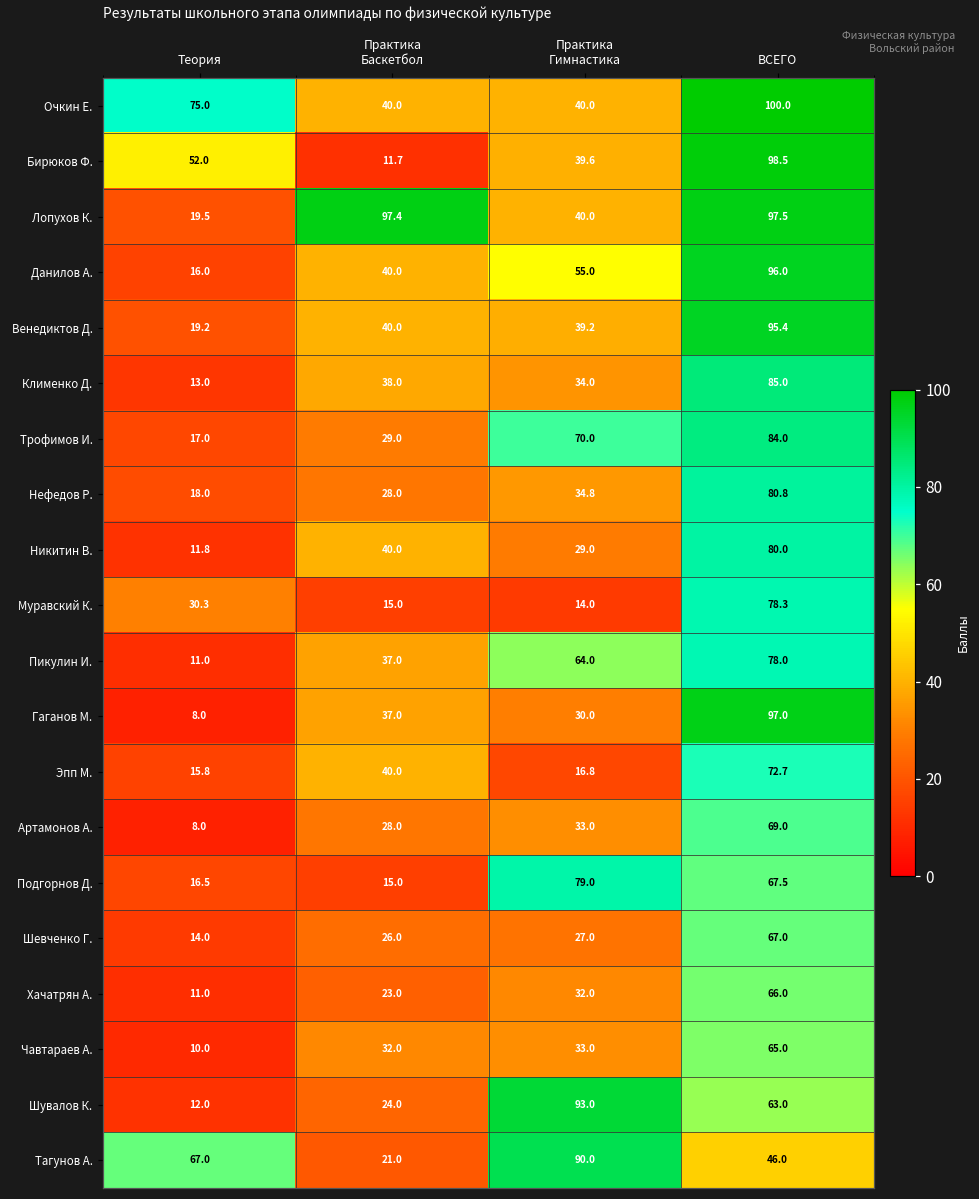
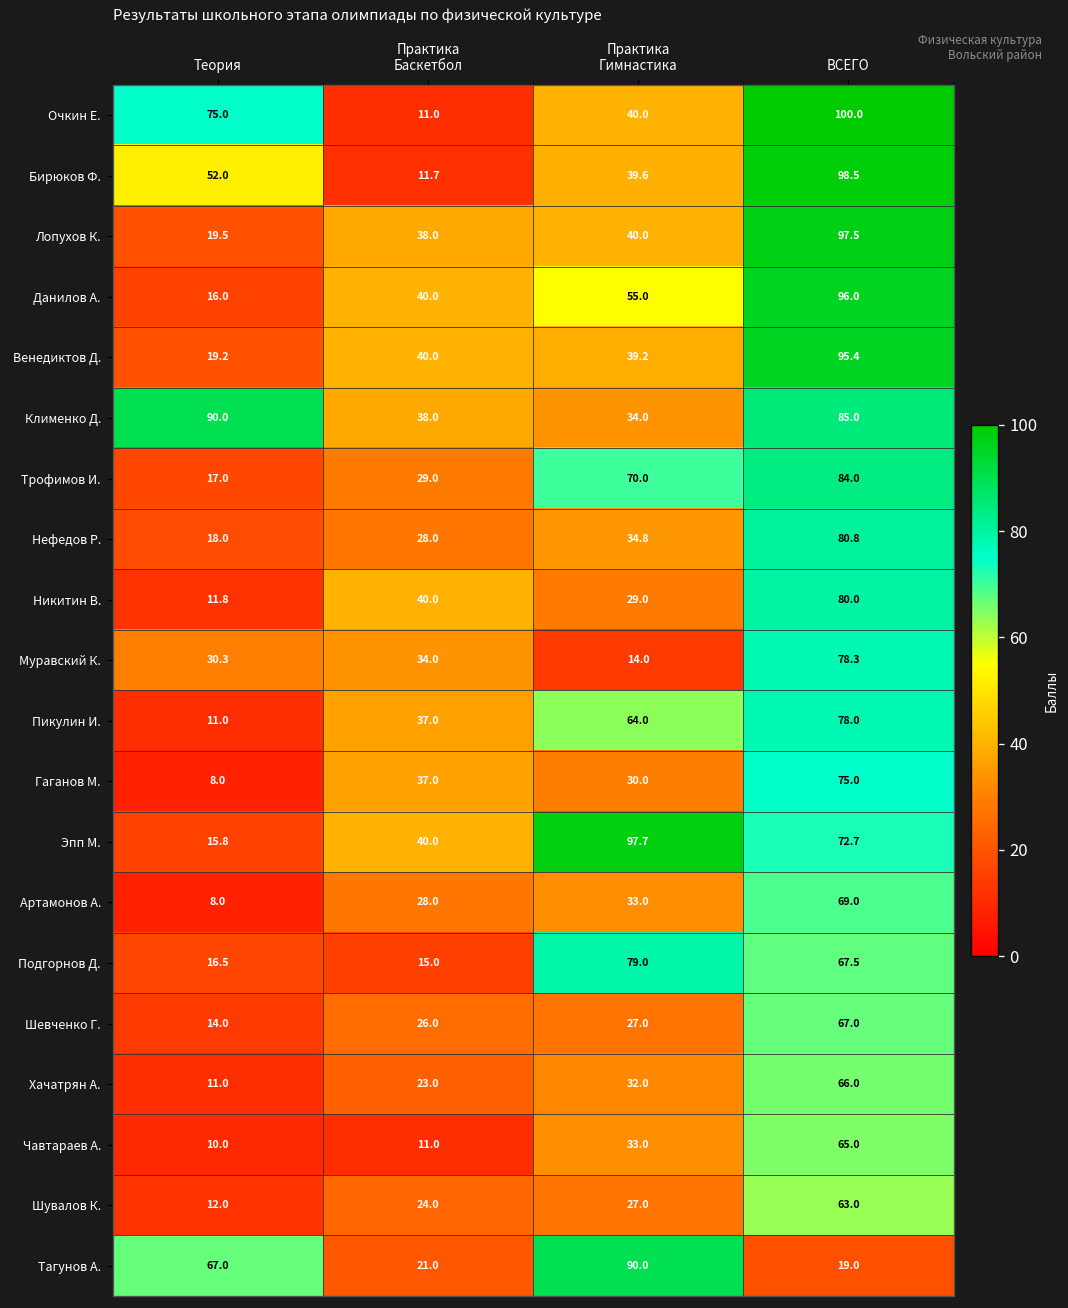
  {
    "Очкин Е.": {
      "Теория": 75.0,
-     "Практика Баскетбол": 40.0,
+     "Практика Баскетбол": 11.0,
      "Практика Гимнастика": 40.0,
      "ВСЕГО": 100.0
    },
    "Бирюков Ф.": {
      "Теория": 52.0,
      "Практика Баскетбол": 11.7,
      "Практика Гимнастика": 39.6,
      "ВСЕГО": 98.5
    },
    "Лопухов К.": {
      "Теория": 19.5,
-     "Практика Баскетбол": 97.4,
+     "Практика Баскетбол": 38.0,
      "Практика Гимнастика": 40.0,
      "ВСЕГО": 97.5
    },
    "Данилов А.": {
      "Теория": 16.0,
      "Практика Баскетбол": 40.0,
      "Практика Гимнастика": 55.0,
      "ВСЕГО": 96.0
    },
    "Венедиктов Д.": {
      "Теория": 19.2,
      "Практика Баскетбол": 40.0,
      "Практика Гимнастика": 39.2,
      "ВСЕГО": 95.4
    },
    "Клименко Д.": {
-     "Теория": 13.0,
+     "Теория": 90.0,
      "Практика Баскетбол": 38.0,
      "Практика Гимнастика": 34.0,
      "ВСЕГО": 85.0
    },
    "Трофимов И.": {
      "Теория": 17.0,
      "Практика Баскетбол": 29.0,
      "Практика Гимнастика": 70.0,
      "ВСЕГО": 84.0
    },
    "Нефедов Р.": {
      "Теория": 18.0,
      "Практика Баскетбол": 28.0,
      "Практика Гимнастика": 34.8,
      "ВСЕГО": 80.8
    },
    "Никитин В.": {
      "Теория": 11.8,
      "Практика Баскетбол": 40.0,
      "Практика Гимнастика": 29.0,
      "ВСЕГО": 80.0
    },
    "Муравский К.": {
      "Теория": 30.3,
-     "Практика Баскетбол": 15.0,
+     "Практика Баскетбол": 34.0,
      "Практика Гимнастика": 14.0,
      "ВСЕГО": 78.3
    },
    "Пикулин И.": {
      "Теория": 11.0,
      "Практика Баскетбол": 37.0,
      "Практика Гимнастика": 64.0,
      "ВСЕГО": 78.0
    },
    "Гаганов М.": {
      "Теория": 8.0,
      "Практика Баскетбол": 37.0,
      "Практика Гимнастика": 30.0,
-     "ВСЕГО": 97.0
+     "ВСЕГО": 75.0
    },
    "Эпп М.": {
      "Теория": 15.8,
      "Практика Баскетбол": 40.0,
-     "Практика Гимнастика": 16.8,
+     "Практика Гимнастика": 97.7,
      "ВСЕГО": 72.7
    },
    "Артамонов А.": {
      "Теория": 8.0,
      "Практика Баскетбол": 28.0,
      "Практика Гимнастика": 33.0,
      "ВСЕГО": 69.0
    },
    "Подгорнов Д.": {
      "Теория": 16.5,
      "Практика Баскетбол": 15.0,
      "Практика Гимнастика": 79.0,
      "ВСЕГО": 67.5
    },
    "Шевченко Г.": {
      "Теория": 14.0,
      "Практика Баскетбол": 26.0,
      "Практика Гимнастика": 27.0,
      "ВСЕГО": 67.0
    },
    "Хачатрян А.": {
      "Теория": 11.0,
      "Практика Баскетбол": 23.0,
      "Практика Гимнастика": 32.0,
      "ВСЕГО": 66.0
    },
    "Чавтараев А.": {
      "Теория": 10.0,
-     "Практика Баскетбол": 32.0,
+     "Практика Баскетбол": 11.0,
      "Практика Гимнастика": 33.0,
      "ВСЕГО": 65.0
    },
    "Шувалов К.": {
      "Теория": 12.0,
      "Практика Баскетбол": 24.0,
-     "Практика Гимнастика": 93.0,
+     "Практика Гимнастика": 27.0,
      "ВСЕГО": 63.0
    },
    "Тагунов А.": {
      "Теория": 67.0,
      "Практика Баскетбол": 21.0,
      "Практика Гимнастика": 90.0,
-     "ВСЕГО": 46.0
+     "ВСЕГО": 19.0
    }
  }
